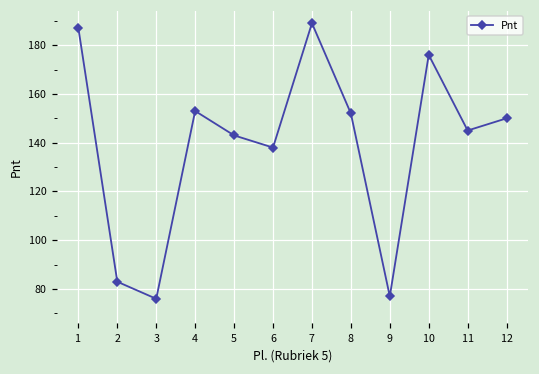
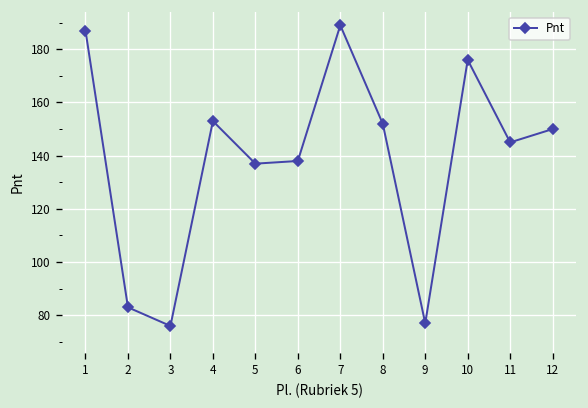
  {
    "1": 187,
    "2": 83,
    "3": 76,
    "4": 153,
-   "5": 143,
+   "5": 137,
    "6": 138,
    "7": 189,
    "8": 152,
    "9": 77,
    "10": 176,
    "11": 145,
    "12": 150
  }
